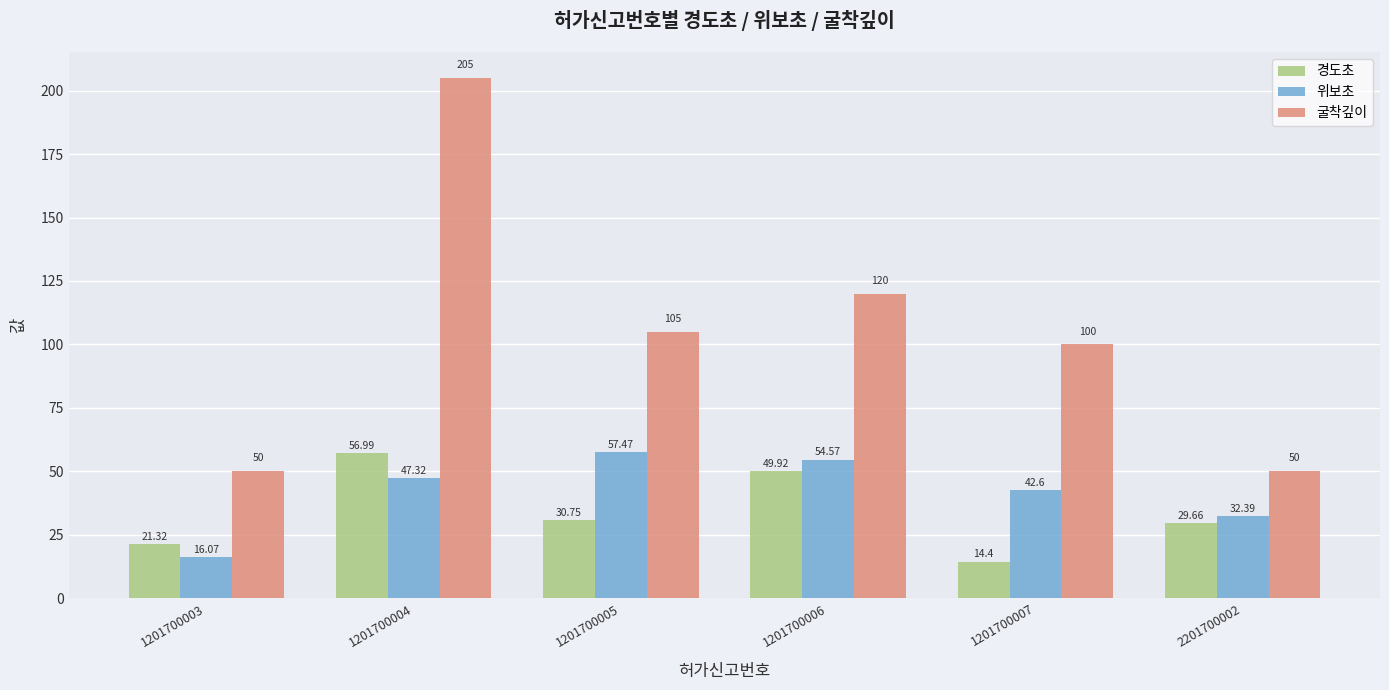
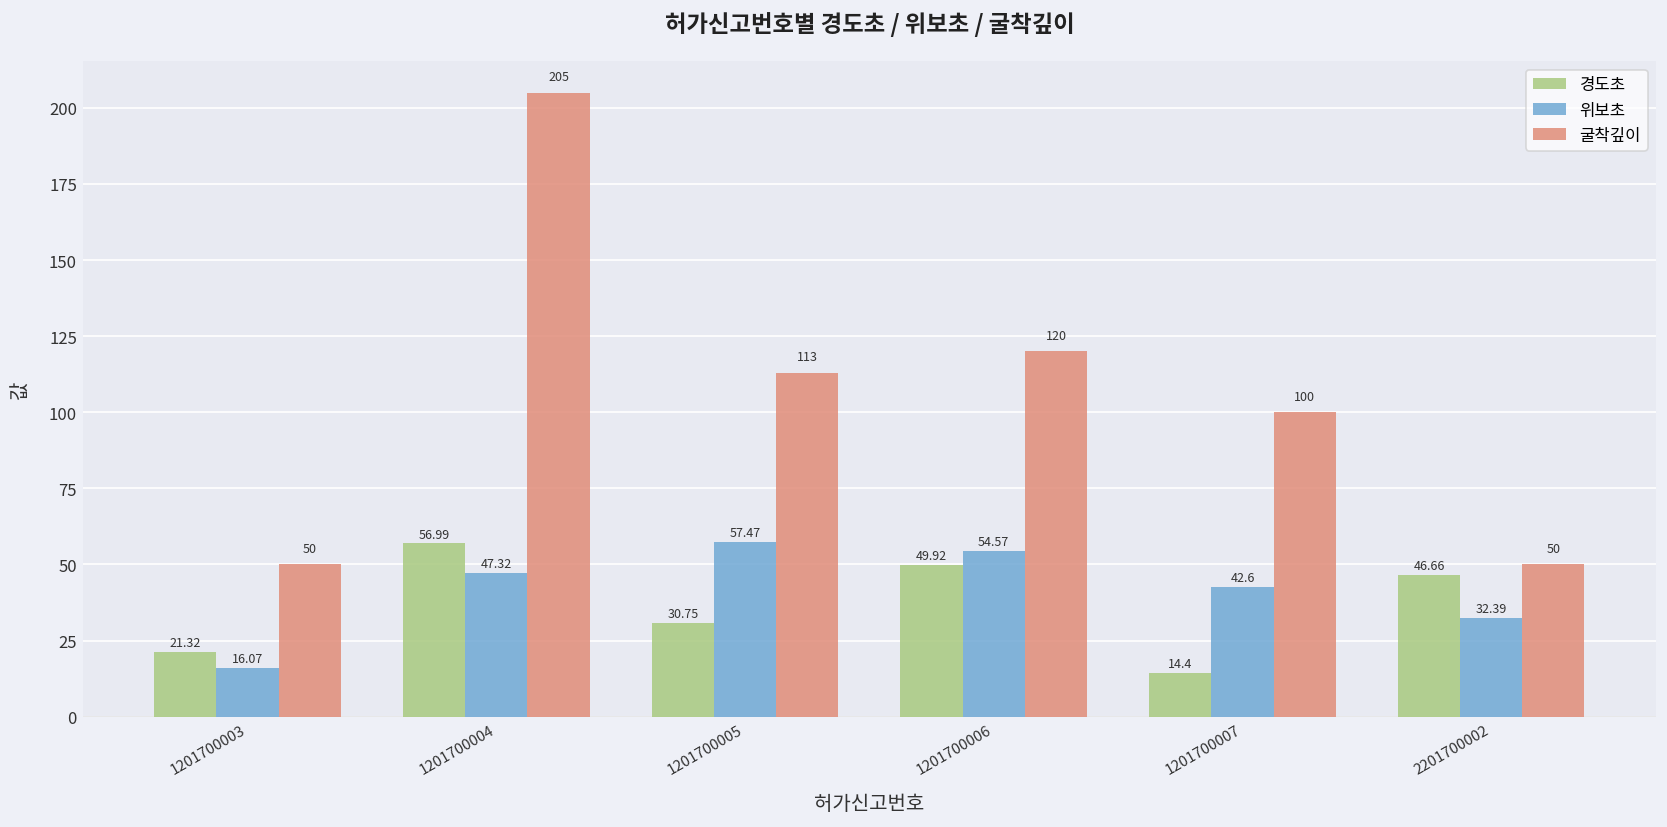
  {
    "경도초": {
      "1201700003": 21.32,
      "1201700004": 56.99,
      "1201700005": 30.75,
      "1201700006": 49.92,
      "1201700007": 14.4,
-     "2201700002": 29.66
+     "2201700002": 46.66
    },
    "위보초": {
      "1201700003": 16.07,
      "1201700004": 47.32,
      "1201700005": 57.47,
      "1201700006": 54.57,
      "1201700007": 42.6,
      "2201700002": 32.39
    },
    "굴착깊이": {
      "1201700003": 50,
      "1201700004": 205,
-     "1201700005": 105,
+     "1201700005": 113,
      "1201700006": 120,
      "1201700007": 100,
      "2201700002": 50
    }
  }
